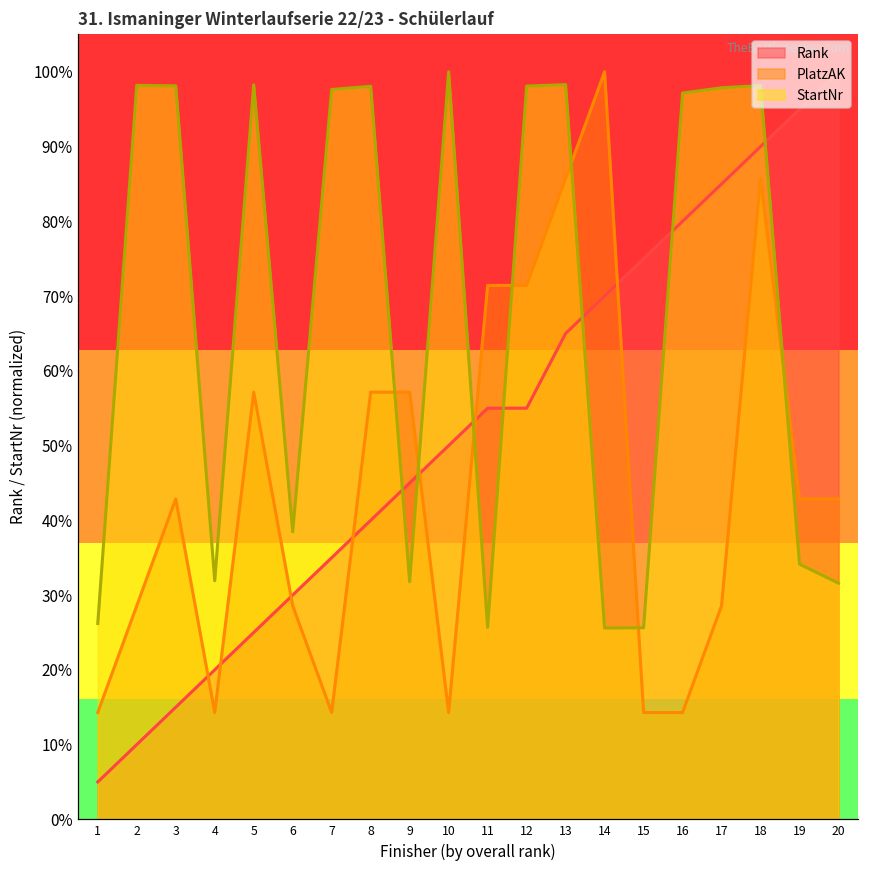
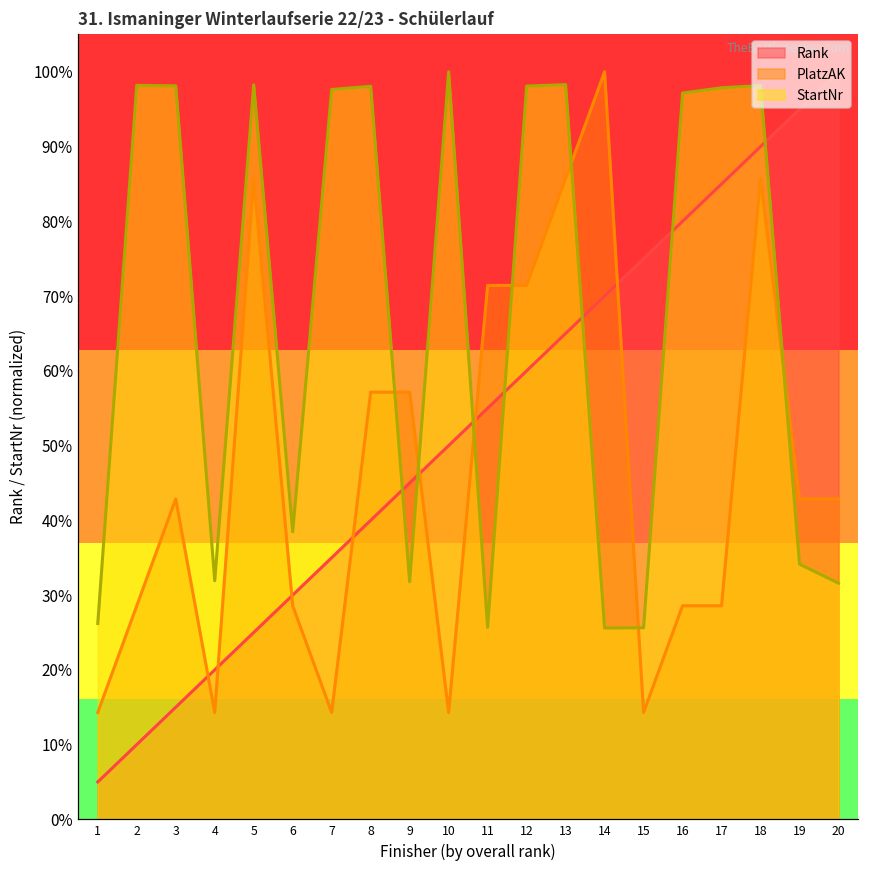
  {
    "Rank": {
      "1": "5%",
      "2": "10%",
      "3": "15%",
      "4": "20%",
      "5": "25%",
      "6": "30%",
      "7": "35%",
      "8": "40%",
      "9": "45%",
      "10": "50%",
      "11": "55%",
-     "12": "55%",
+     "12": "60%",
      "13": "65%",
      "14": "70%",
      "15": "75%",
      "16": "80%",
      "17": "85%",
      "18": "90%",
      "19": "95%"
    },
    "PlatzAK": {
      "1": "14%",
      "2": "29%",
      "3": "43%",
      "4": "14%",
-     "5": "57%",
+     "5": "86%",
      "6": "29%",
      "7": "14%",
      "8": "57%",
      "9": "57%",
      "10": "14%",
      "11": "71%",
      "12": "71%",
      "13": "86%",
      "14": "100%",
      "15": "14%",
-     "16": "14%",
+     "16": "29%",
      "17": "29%",
      "18": "86%",
      "19": "43%",
      "20": "43%"
    },
    "StartNr": {
      "1": "26%",
      "2": "98%",
      "3": "98%",
      "4": "32%",
      "5": "98%",
      "6": "38%",
      "7": "98%",
      "8": "98%",
      "9": "32%",
      "10": "100%",
      "11": "26%",
      "12": "98%",
      "13": "98%",
      "14": "26%",
      "15": "26%",
      "16": "97%",
      "17": "98%",
      "19": "34%",
      "20": "32%"
    }
  }
